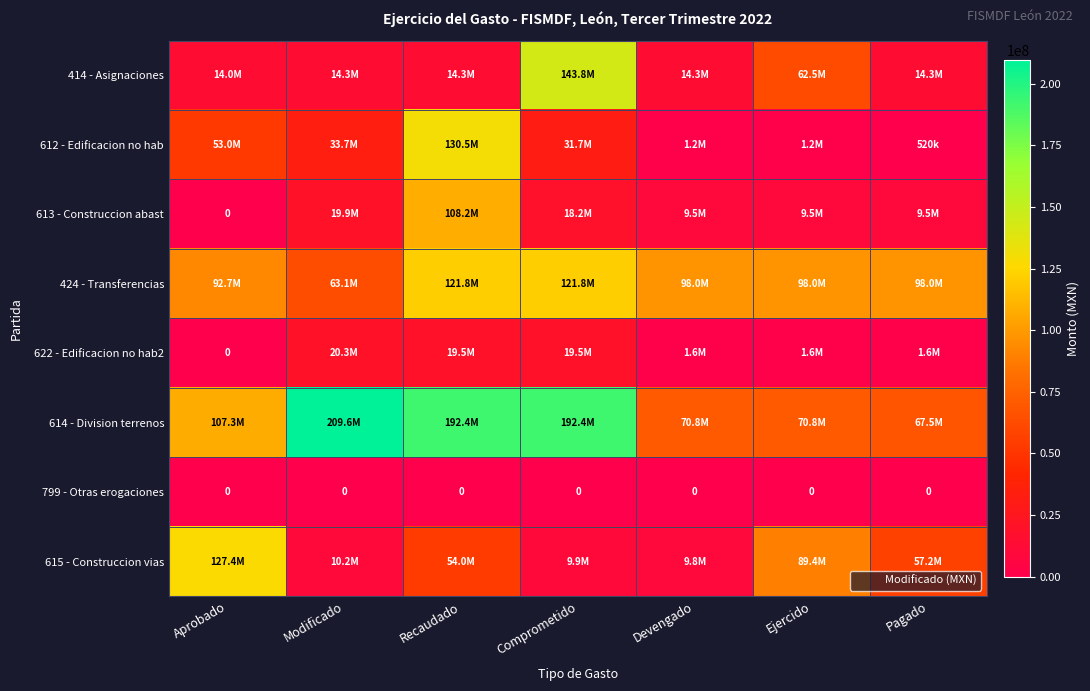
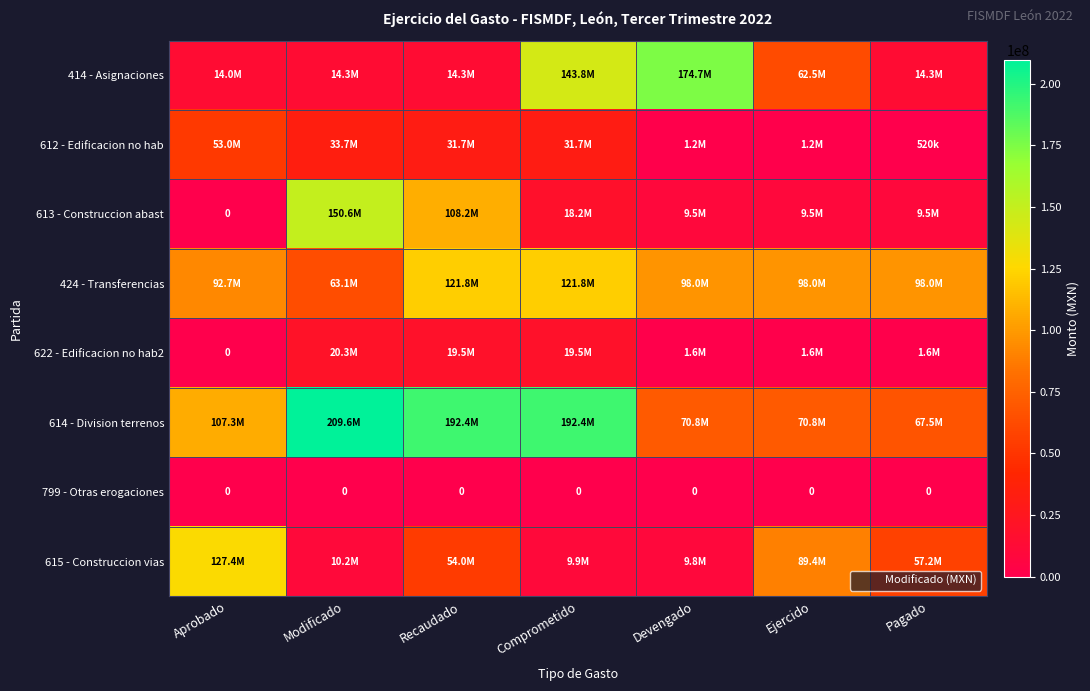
  {
    "414 - Asignaciones": {
      "Aprobado": "14.0M",
      "Modificado": "14.3M",
      "Recaudado": "14.3M",
      "Comprometido": "143.8M",
-     "Devengado": "14.3M",
+     "Devengado": "174.7M",
      "Ejercido": "62.5M",
      "Pagado": "14.3M"
    },
    "612 - Edificacion no hab": {
      "Aprobado": "53.0M",
      "Modificado": "33.7M",
-     "Recaudado": "130.5M",
+     "Recaudado": "31.7M",
      "Comprometido": "31.7M",
      "Devengado": "1.2M",
      "Ejercido": "1.2M",
      "Pagado": "520k"
    },
    "613 - Construccion abast": {
      "Aprobado": "0",
-     "Modificado": "19.9M",
+     "Modificado": "150.6M",
      "Recaudado": "108.2M",
      "Comprometido": "18.2M",
      "Devengado": "9.5M",
      "Ejercido": "9.5M",
      "Pagado": "9.5M"
    },
    "424 - Transferencias": {
      "Aprobado": "92.7M",
      "Modificado": "63.1M",
      "Recaudado": "121.8M",
      "Comprometido": "121.8M",
      "Devengado": "98.0M",
      "Ejercido": "98.0M",
      "Pagado": "98.0M"
    },
    "622 - Edificacion no hab2": {
      "Aprobado": "0",
      "Modificado": "20.3M",
      "Recaudado": "19.5M",
      "Comprometido": "19.5M",
      "Devengado": "1.6M",
      "Ejercido": "1.6M",
      "Pagado": "1.6M"
    },
    "614 - Division terrenos": {
      "Aprobado": "107.3M",
      "Modificado": "209.6M",
      "Recaudado": "192.4M",
      "Comprometido": "192.4M",
      "Devengado": "70.8M",
      "Ejercido": "70.8M",
      "Pagado": "67.5M"
    },
    "799 - Otras erogaciones": {
      "Aprobado": "0",
      "Modificado": "0",
      "Recaudado": "0",
      "Comprometido": "0",
      "Devengado": "0",
      "Ejercido": "0",
      "Pagado": "0"
    },
    "615 - Construccion vias": {
      "Aprobado": "127.4M",
      "Modificado": "10.2M",
      "Recaudado": "54.0M",
      "Comprometido": "9.9M",
      "Devengado": "9.8M",
      "Ejercido": "89.4M",
      "Pagado": "57.2M"
    }
  }
